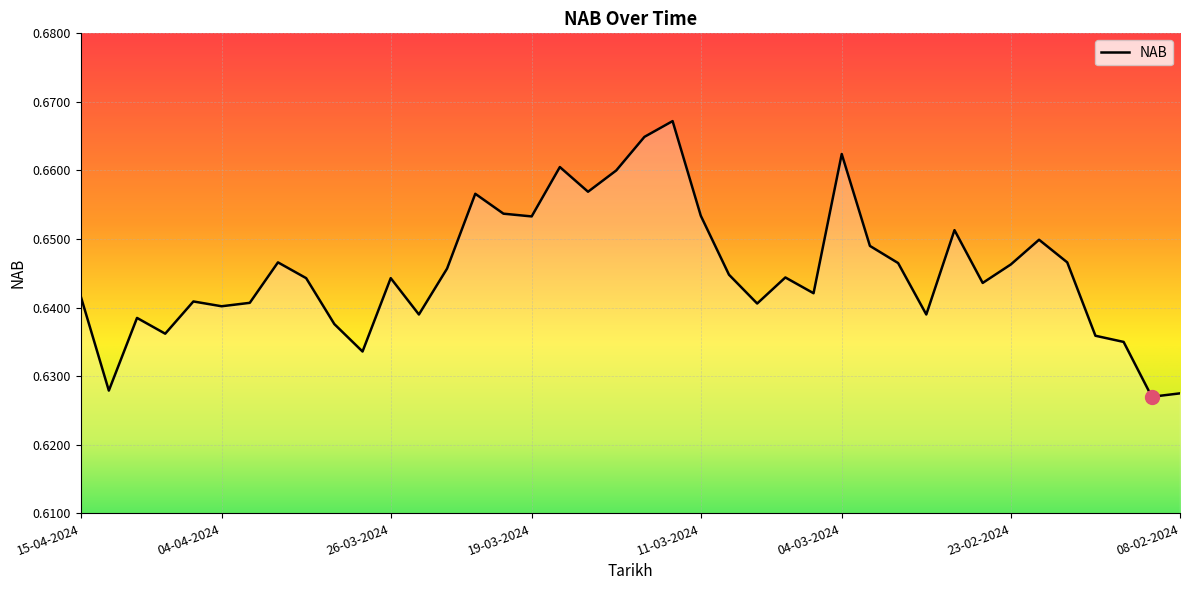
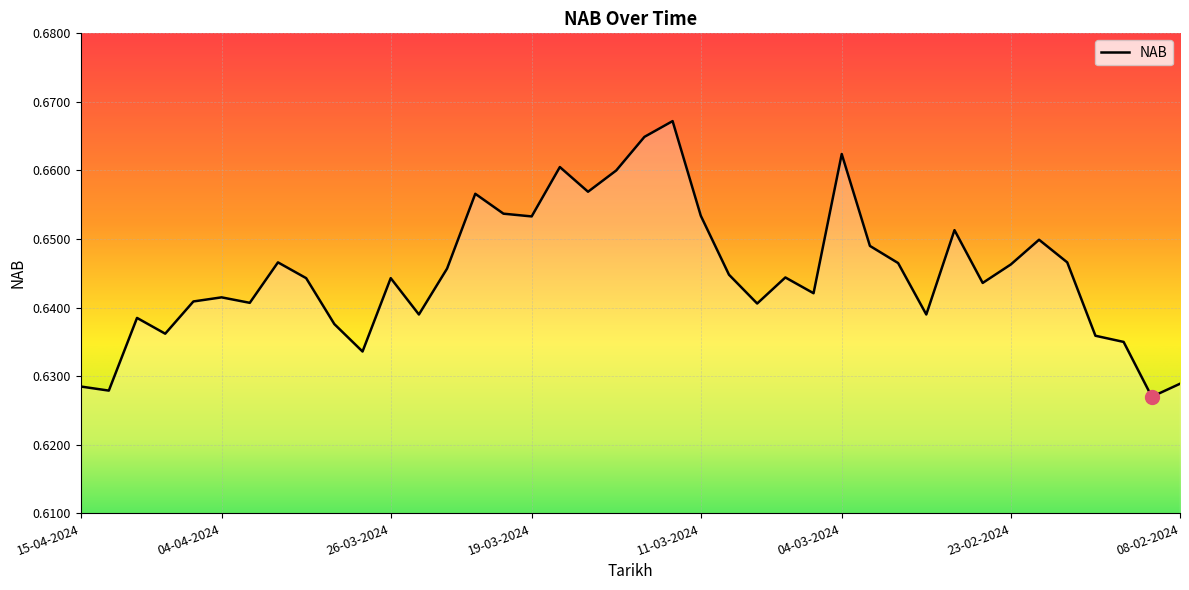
  {
    "NAB": {
-     "15-04-2024": 0.642,
-     "04-04-2024": 0.640,
+     "15-04-2024": 0.629,
+     "04-04-2024": 0.642,
      "26-03-2024": 0.644,
      "19-03-2024": 0.653,
      "11-03-2024": 0.653,
      "04-03-2024": 0.662,
      "23-02-2024": 0.646,
-     "08-02-2024": 0.628
+     "08-02-2024": 0.629
    }
  }
